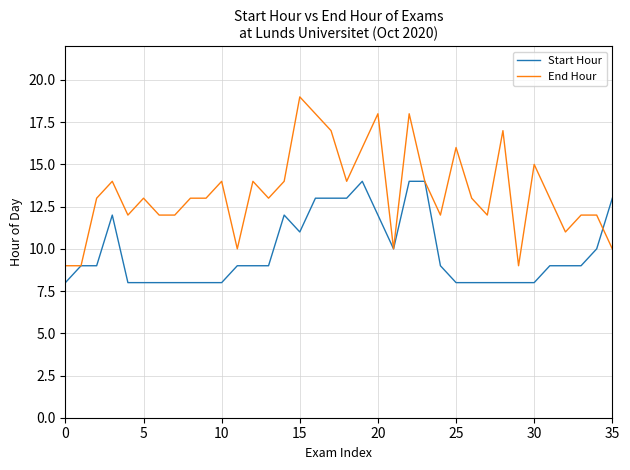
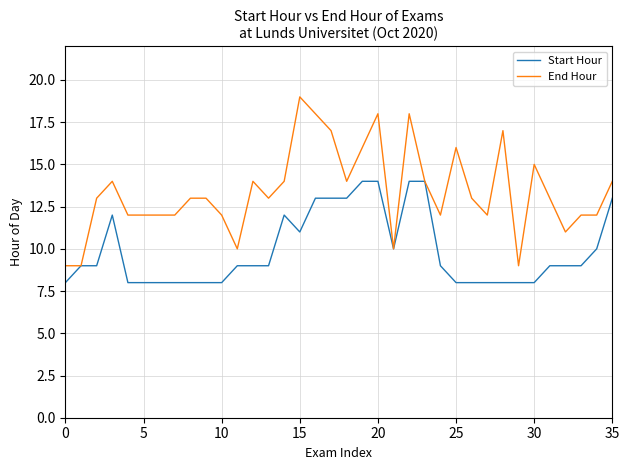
  {
    "Start Hour": {
      "0": 8,
      "5": 8,
      "10": 8,
      "15": 11,
-     "20": 12,
+     "20": 14,
      "25": 8,
      "30": 8,
      "35": 13
    },
    "End Hour": {
      "0": 9,
-     "5": 13,
-     "10": 14,
+     "5": 12,
+     "10": 12,
      "15": 19,
      "20": 18,
      "25": 16,
      "30": 15,
-     "35": 10
+     "35": 14
    }
  }
